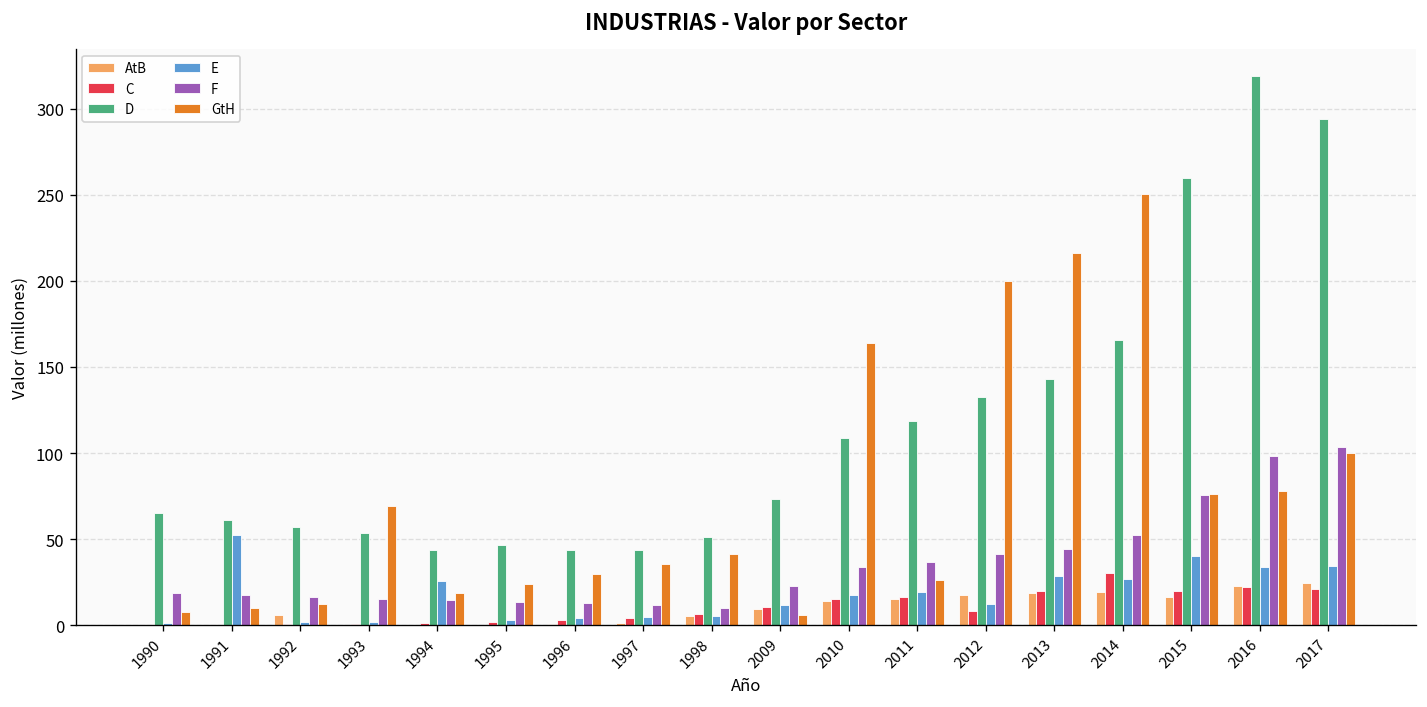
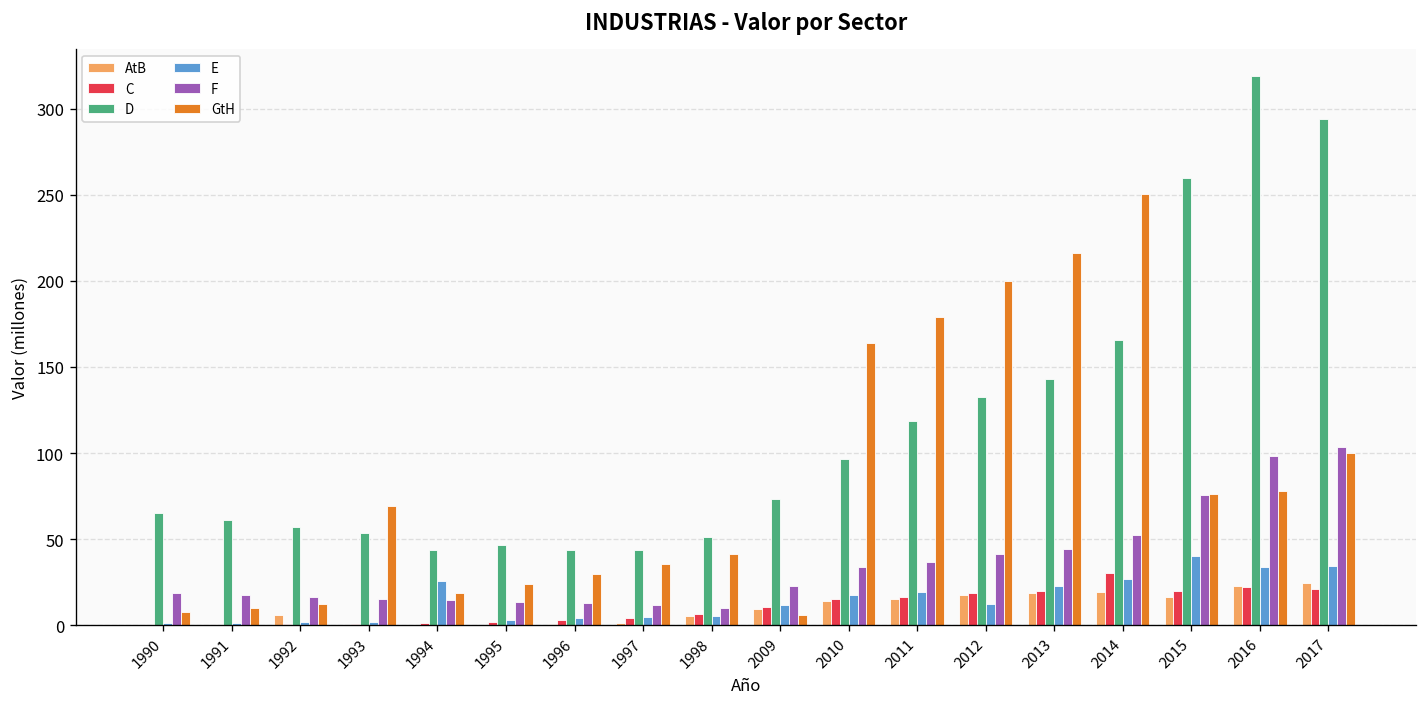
  {
    "AtB": {
      "1992": 6,
      "1998": 5,
      "2009": 10,
      "2010": 14,
      "2011": 15,
      "2012": 17,
      "2013": 19,
      "2014": 19,
      "2015": 16,
      "2016": 23,
      "2017": 25
    },
    "C": {
      "1996": 3,
      "1997": 4,
      "1998": 7,
      "2009": 10,
      "2010": 15,
      "2011": 17,
-     "2012": 8,
+     "2012": 19,
      "2013": 20,
      "2014": 30,
      "2015": 20,
      "2016": 22,
      "2017": 21
    },
    "D": {
      "1990": 65,
      "1991": 61,
      "1992": 57,
      "1993": 53,
      "1994": 44,
      "1995": 47,
      "1996": 44,
      "1997": 44,
      "1998": 51,
      "2009": 73,
-     "2010": 109,
+     "2010": 97,
      "2011": 119,
      "2012": 132,
      "2013": 143,
      "2014": 165,
      "2015": 260,
      "2016": 319,
      "2017": 294
    },
    "E": {
-     "1991": 52,
+     "1991": 1,
      "1993": 2,
      "1994": 26,
      "1995": 3,
      "1996": 4,
      "1997": 5,
      "1998": 5,
      "2009": 12,
      "2010": 17,
      "2011": 19,
      "2012": 12,
-     "2013": 29,
+     "2013": 23,
      "2014": 27,
      "2015": 40,
      "2016": 34,
      "2017": 34
    },
    "F": {
      "1990": 18,
      "1991": 17,
      "1992": 16,
      "1993": 15,
      "1994": 14,
      "1995": 14,
      "1996": 13,
      "1997": 12,
      "1998": 10,
      "2009": 23,
      "2010": 34,
      "2011": 37,
      "2012": 41,
      "2013": 44,
      "2014": 53,
      "2015": 75,
      "2016": 98,
      "2017": 103
    },
    "GtH": {
      "1990": 8,
      "1991": 10,
      "1992": 12,
      "1993": 69,
      "1994": 19,
      "1995": 24,
      "1996": 30,
      "1997": 36,
      "1998": 41,
      "2009": 6,
      "2010": 164,
-     "2011": 26,
+     "2011": 179,
      "2012": 200,
      "2013": 216,
      "2014": 250,
      "2015": 76,
      "2016": 78,
      "2017": 100
    }
  }
